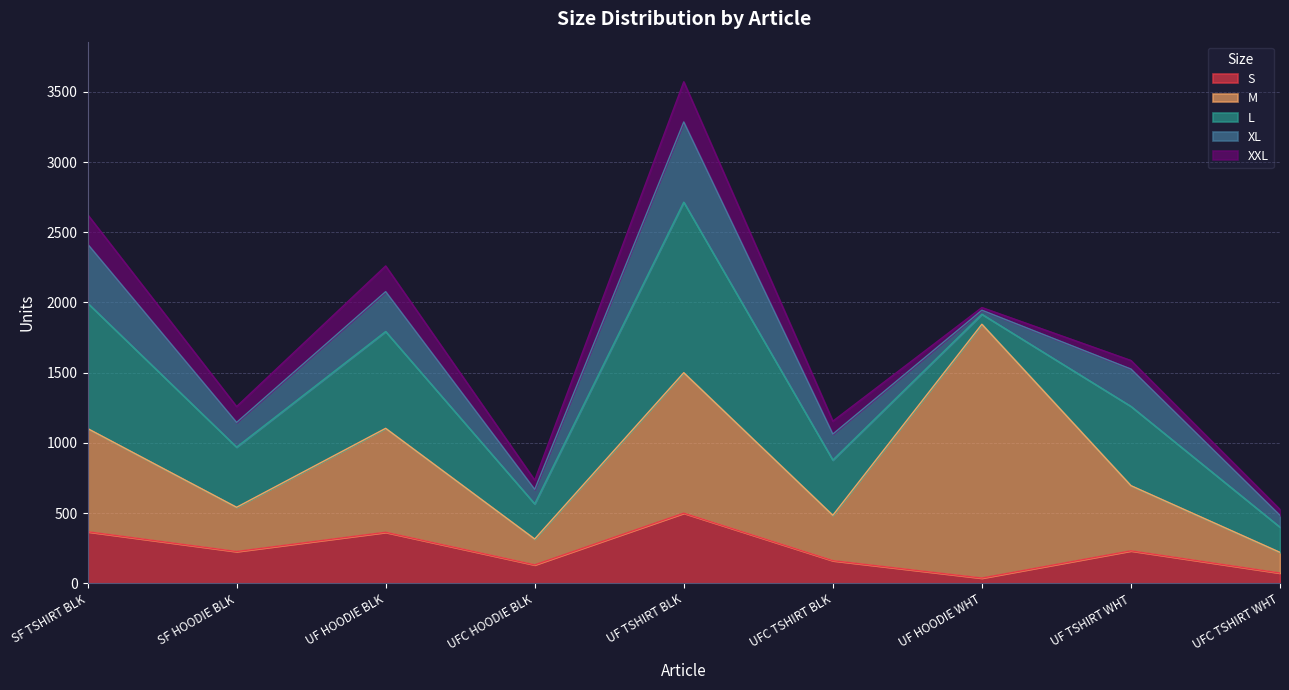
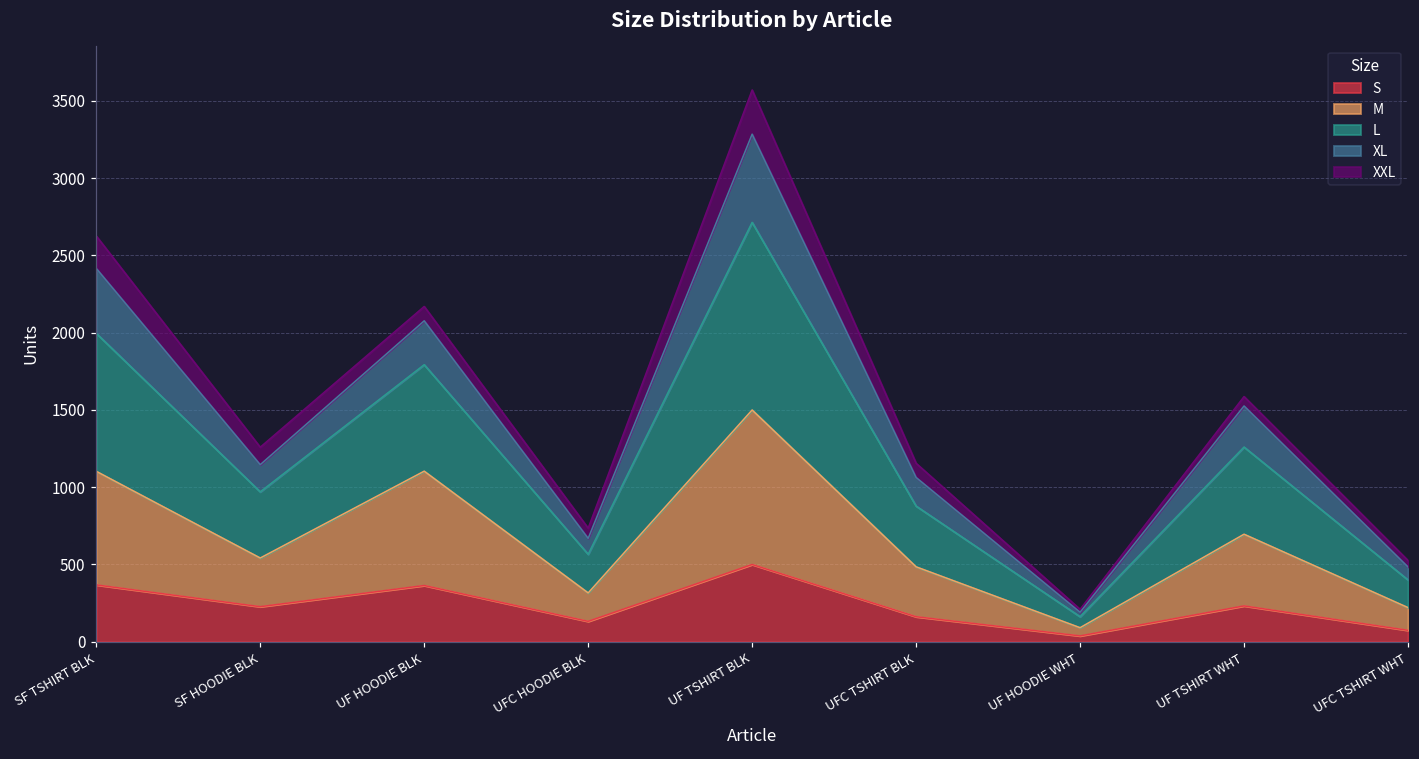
  {
    "S": {
      "SF TSHIRT BLK": 370,
      "SF HOODIE BLK": 230,
      "UF HOODIE BLK": 360,
      "UFC HOODIE BLK": 130,
      "UF TSHIRT BLK": 500,
      "UFC TSHIRT BLK": 160,
      "UF HOODIE WHT": 40,
      "UF TSHIRT WHT": 230,
      "UFC TSHIRT WHT": 70
    },
    "M": {
      "SF TSHIRT BLK": 740,
      "SF HOODIE BLK": 320,
      "UF HOODIE BLK": 740,
      "UFC HOODIE BLK": 180,
      "UF TSHIRT BLK": 1000,
      "UFC TSHIRT BLK": 320,
-     "UF HOODIE WHT": 1810,
+     "UF HOODIE WHT": 50,
      "UF TSHIRT WHT": 460,
      "UFC TSHIRT WHT": 150
    },
    "XXL": {
      "SF TSHIRT BLK": 210,
      "SF HOODIE BLK": 110,
-     "UF HOODIE BLK": 180,
+     "UF HOODIE BLK": 90,
      "UFC HOODIE BLK": 70,
      "UF TSHIRT BLK": 290,
      "UFC TSHIRT BLK": 90,
      "UF HOODIE WHT": 20,
      "UF TSHIRT WHT": 60,
      "UFC TSHIRT WHT": 40
    }
  }
